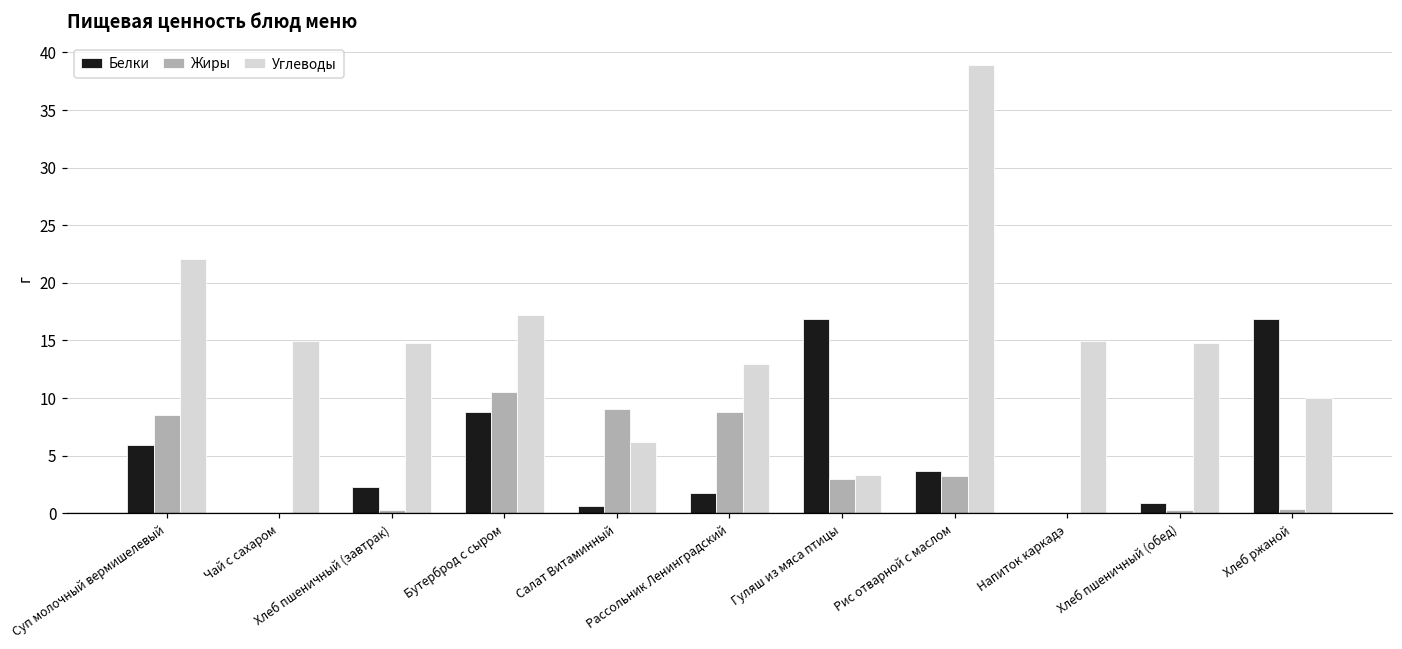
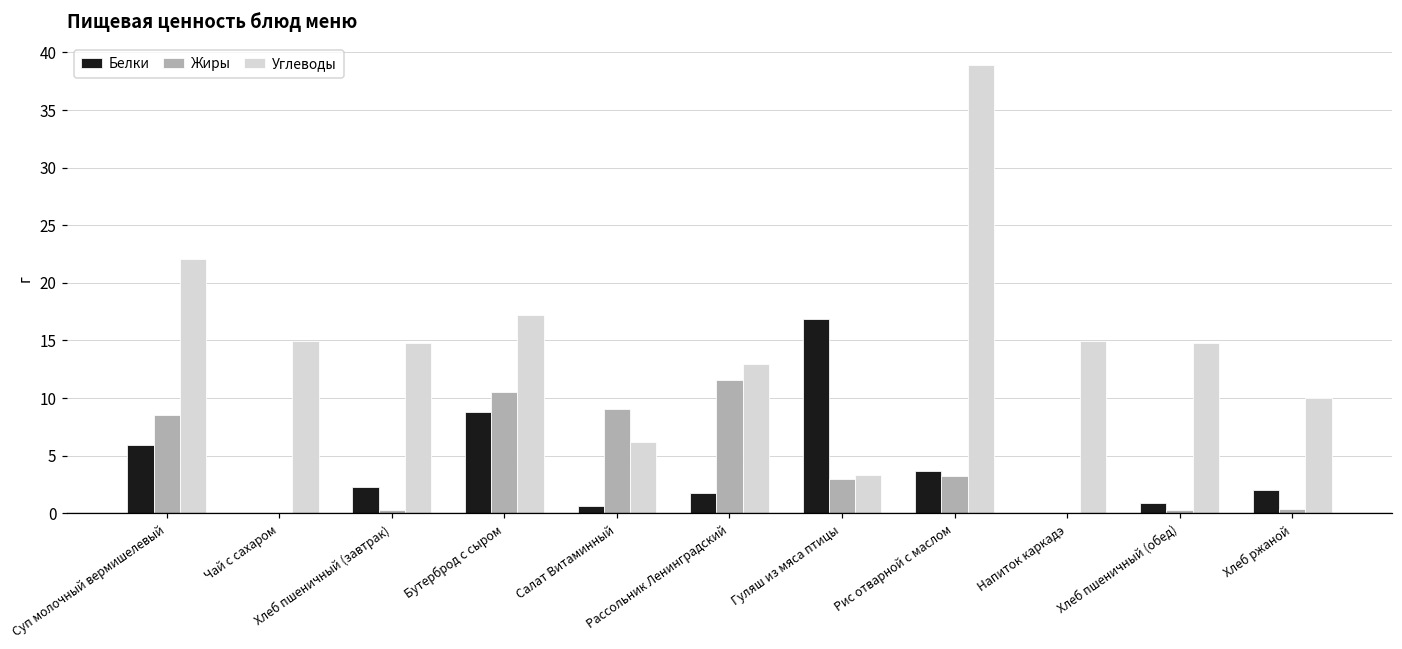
  {
    "Белки": {
      "Суп молочный вермишелевый": 6.0,
      "Чай с сахаром": 0.0,
      "Хлеб пшеничный (завтрак)": 2.3,
      "Бутерброд с сыром": 8.8,
      "Салат Витаминный": 0.6,
      "Рассольник Ленинградский": 1.8,
      "Гуляш из мяса птицы": 16.9,
      "Рис отварной с маслом": 3.7,
      "Напиток каркадэ": 0.0,
      "Хлеб пшеничный (обед)": 0.9,
-     "Хлеб ржаной": 16.8
+     "Хлеб ржаной": 2.0
    },
    "Жиры": {
      "Суп молочный вермишелевый": 8.5,
      "Чай с сахаром": 0.0,
      "Хлеб пшеничный (завтрак)": 0.2,
      "Бутерброд с сыром": 10.5,
      "Салат Витаминный": 9.1,
-     "Рассольник Ленинградский": 8.8,
+     "Рассольник Ленинградский": 11.6,
      "Гуляш из мяса птицы": 2.9,
      "Рис отварной с маслом": 3.2,
      "Напиток каркадэ": 0.0,
      "Хлеб пшеничный (обед)": 0.2,
      "Хлеб ржаной": 0.4
    },
    "Углеводы": {
      "Суп молочный вермишелевый": 22.0,
      "Чай с сахаром": 15.0,
      "Хлеб пшеничный (завтрак)": 14.8,
      "Бутерброд с сыром": 17.2,
      "Салат Витаминный": 6.2,
      "Рассольник Ленинградский": 13.0,
      "Гуляш из мяса птицы": 3.4,
      "Рис отварной с маслом": 38.9,
      "Напиток каркадэ": 15.0,
      "Хлеб пшеничный (обед)": 14.8,
      "Хлеб ржаной": 10.0
    }
  }
